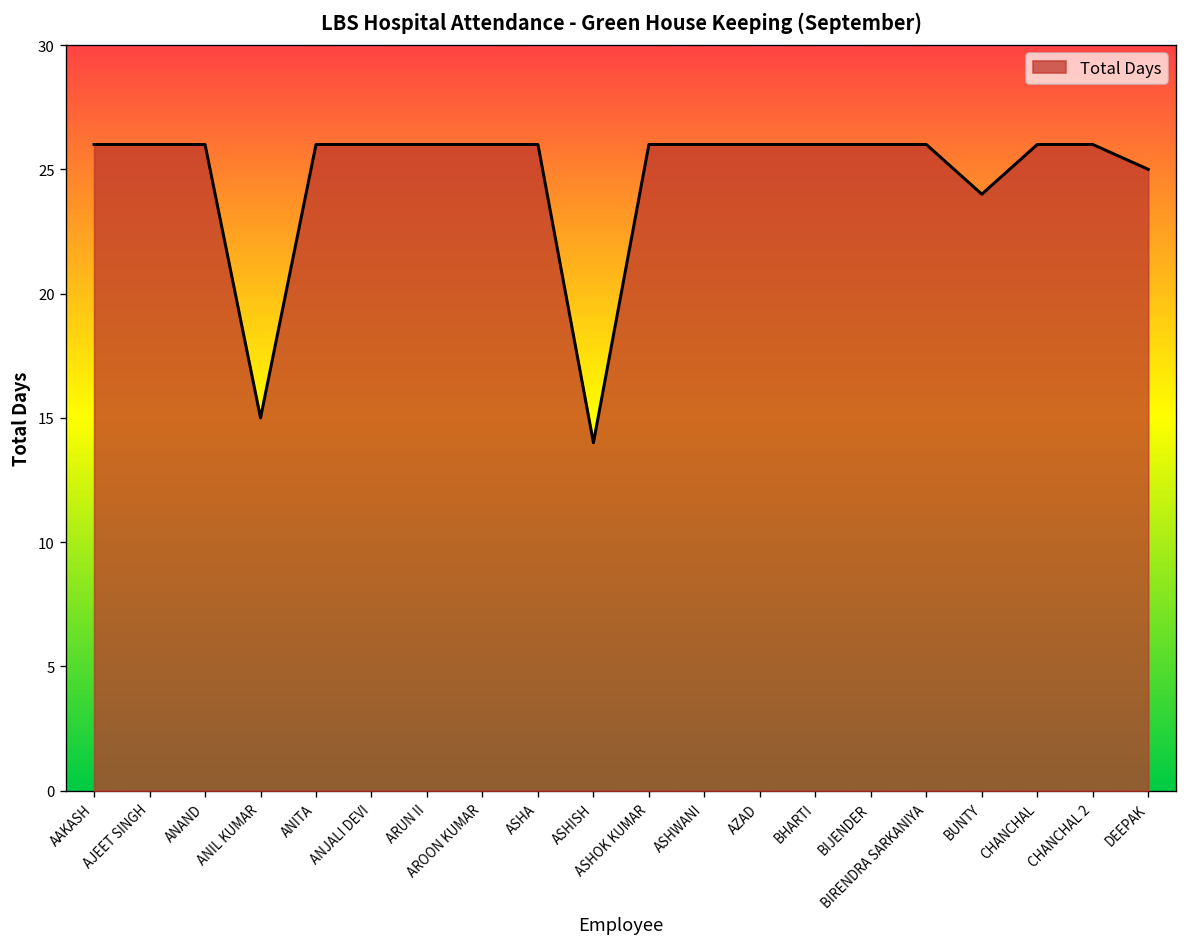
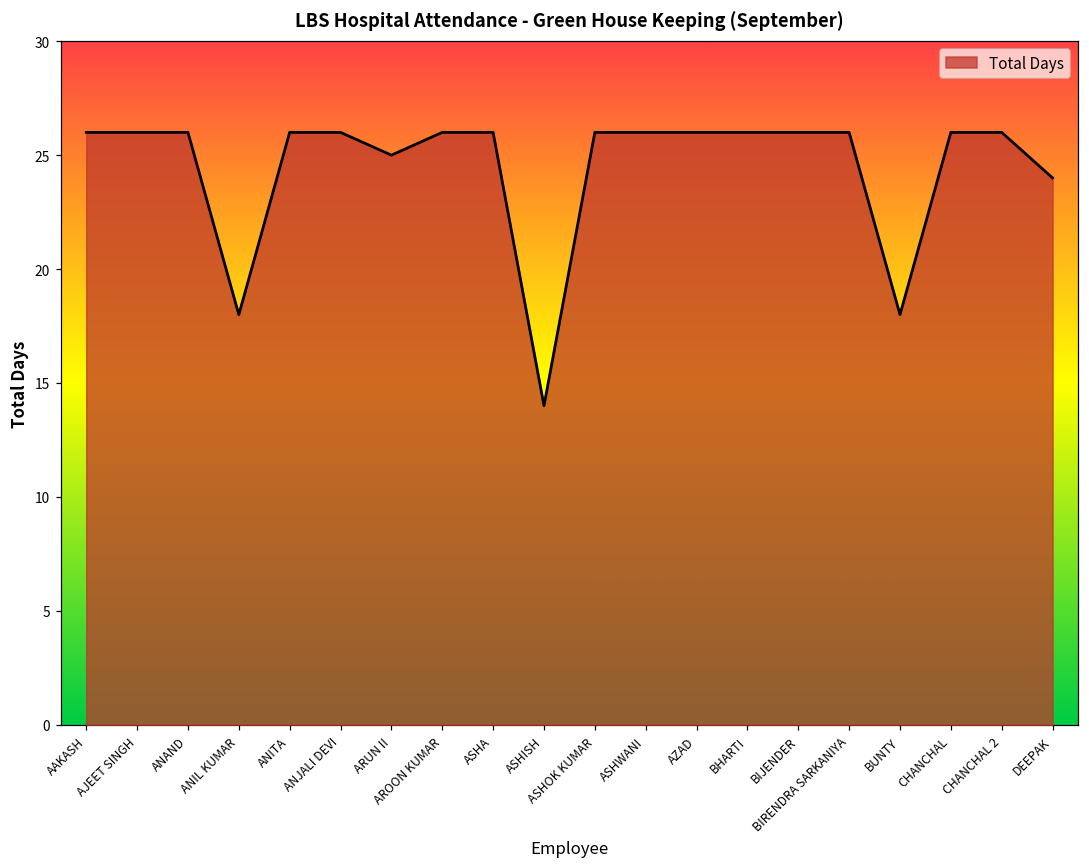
  {
    "AAKASH": 26,
    "AJEET SINGH": 26,
    "ANAND": 26,
-   "ANIL KUMAR": 15,
+   "ANIL KUMAR": 18,
    "ANITA": 26,
    "ANJALI DEVI": 26,
-   "ARUN II": 26,
+   "ARUN II": 25,
    "AROON KUMAR": 26,
    "ASHA": 26,
    "ASHISH": 14,
    "ASHOK KUMAR": 26,
    "ASHWANI": 26,
    "AZAD": 26,
    "BHARTI": 26,
    "BIJENDER": 26,
    "BIRENDRA SARKANIYA": 26,
-   "BUNTY": 24,
+   "BUNTY": 18,
    "CHANCHAL": 26,
    "CHANCHAL 2": 26,
-   "DEEPAK": 25
+   "DEEPAK": 24
  }
